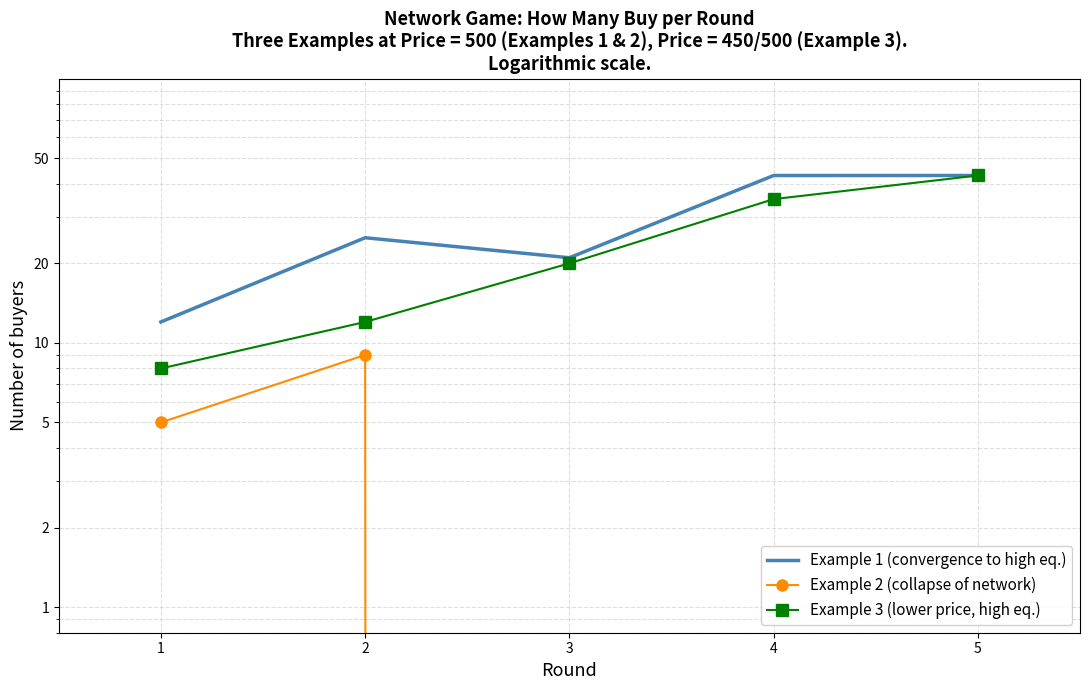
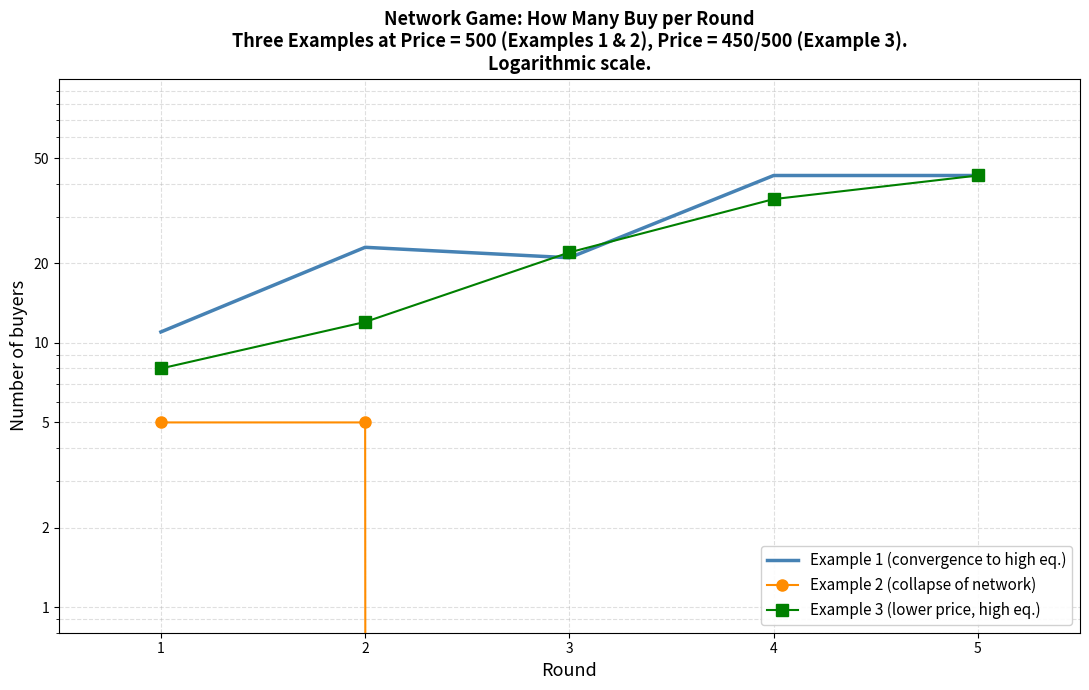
  {
    "Example 1 (convergence to high eq.)": {
-     "1": 12,
-     "2": 25,
+     "1": 11,
+     "2": 23,
      "3": 21,
      "4": 43
    },
    "Example 2 (collapse of network)": {
      "1": 5,
-     "2": 9
+     "2": 5
    },
    "Example 3 (lower price, high eq.)": {
      "1": 8,
      "2": 12,
-     "3": 20,
+     "3": 22,
      "4": 35
    }
  }
